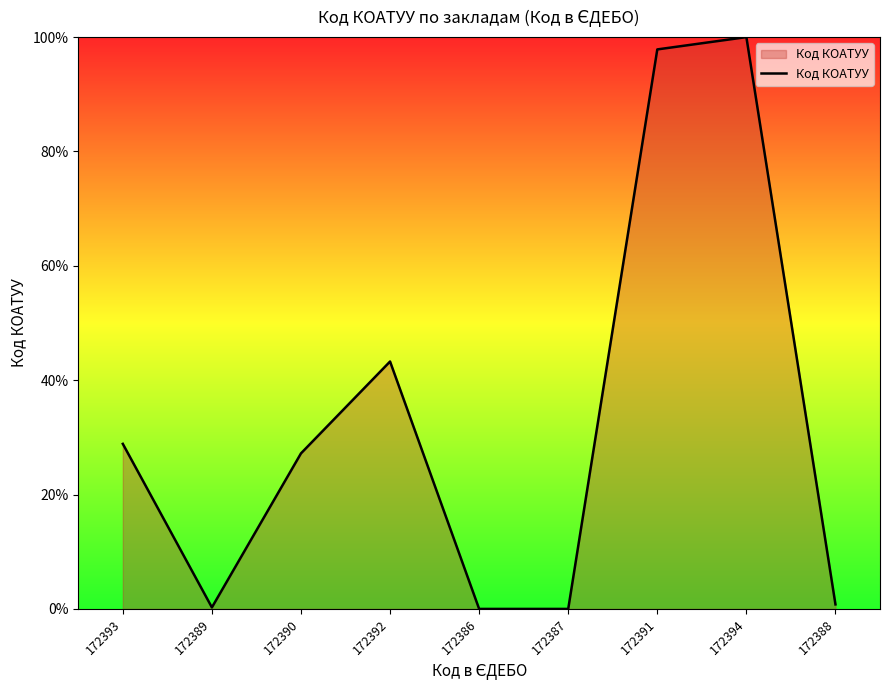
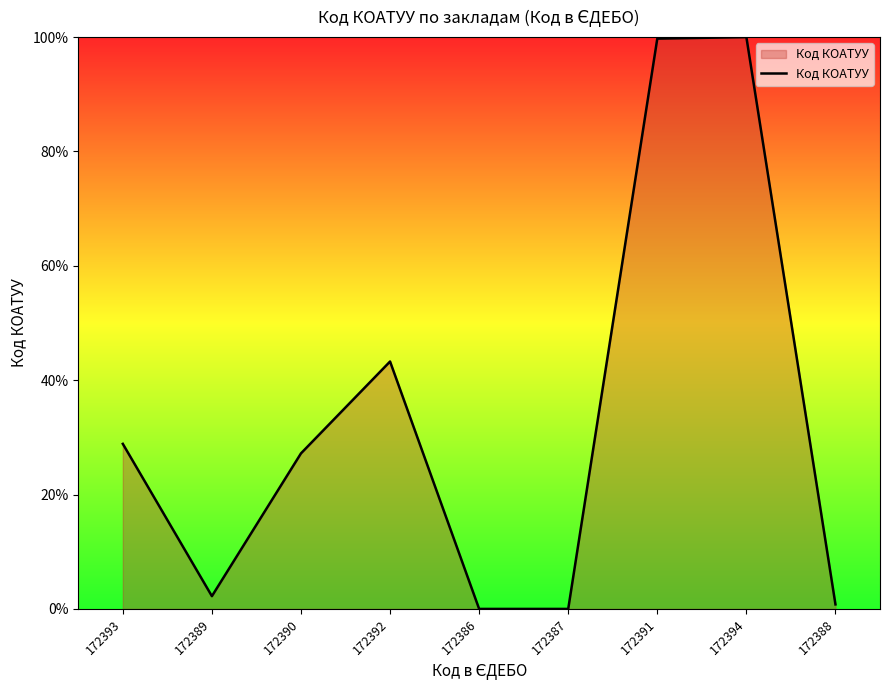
  {
    "172393": "29%",
-   "172389": "0%",
+   "172389": "2%",
    "172390": "27%",
    "172392": "43%",
    "172386": "0%",
    "172387": "0%",
-   "172391": "98%",
+   "172391": "100%",
    "172394": "100%",
    "172388": "1%"
  }
